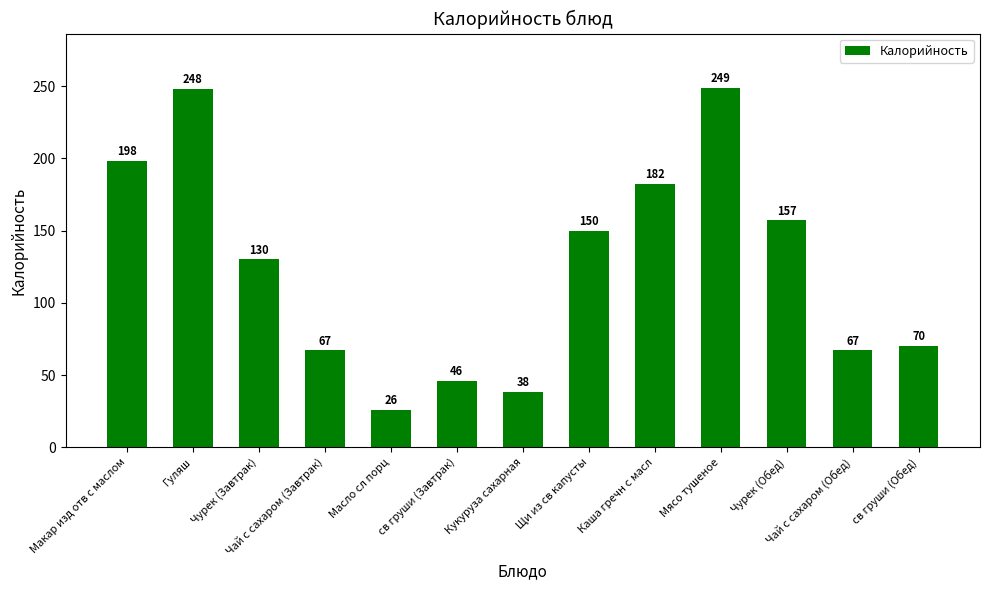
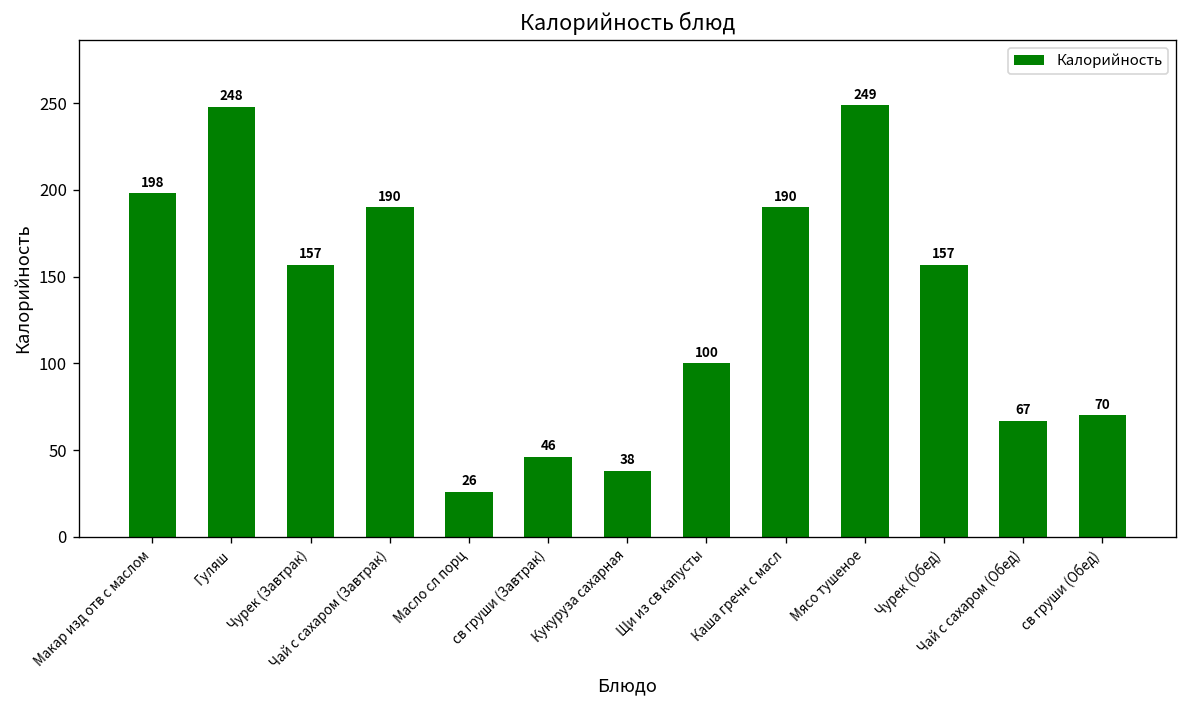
  {
    "Макар изд отв с маслом": 198,
    "Гуляш": 248,
-   "Чурек (Завтрак)": 130,
-   "Чай с сахаром (Завтрак)": 67,
+   "Чурек (Завтрак)": 157,
+   "Чай с сахаром (Завтрак)": 190,
    "Масло сл порц": 26,
    "св груши (Завтрак)": 46,
    "Кукуруза сахарная": 38,
-   "Щи из св капусты": 150,
-   "Каша гречн с масл": 182,
+   "Щи из св капусты": 100,
+   "Каша гречн с масл": 190,
    "Мясо тушеное": 249,
    "Чурек (Обед)": 157,
    "Чай с сахаром (Обед)": 67,
    "св груши (Обед)": 70
  }
